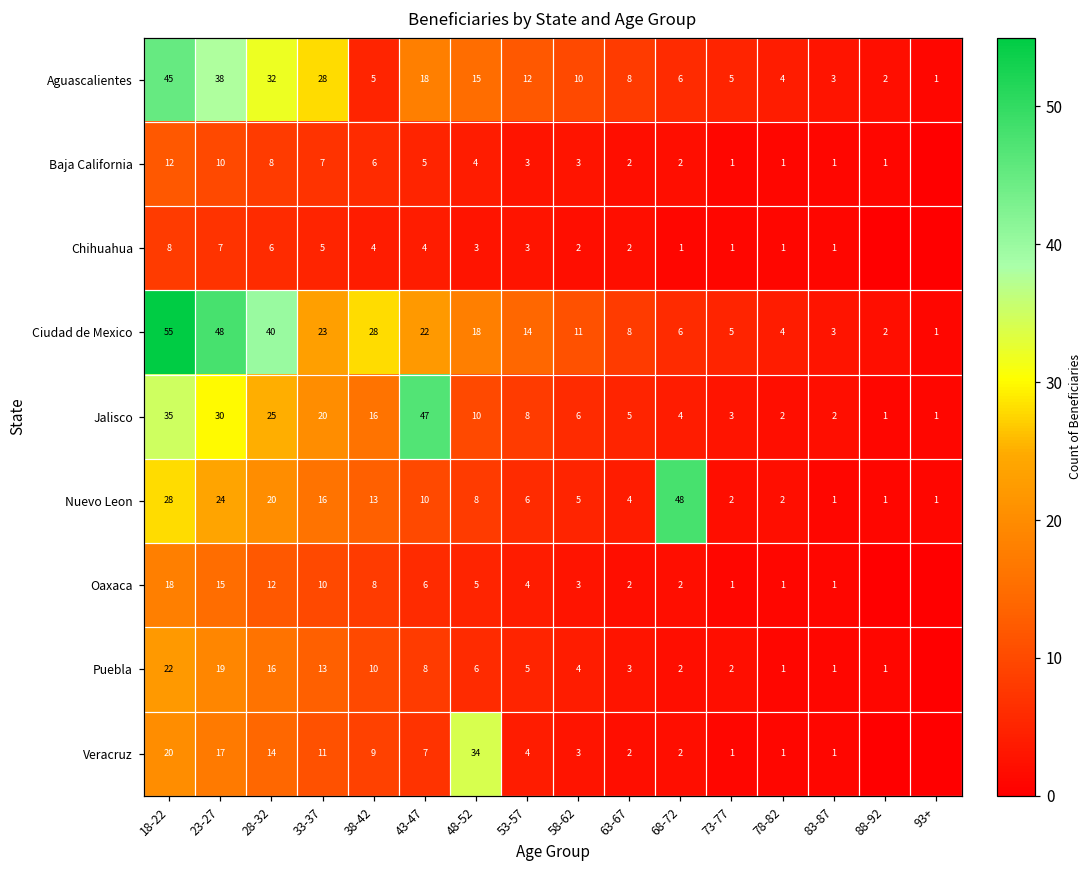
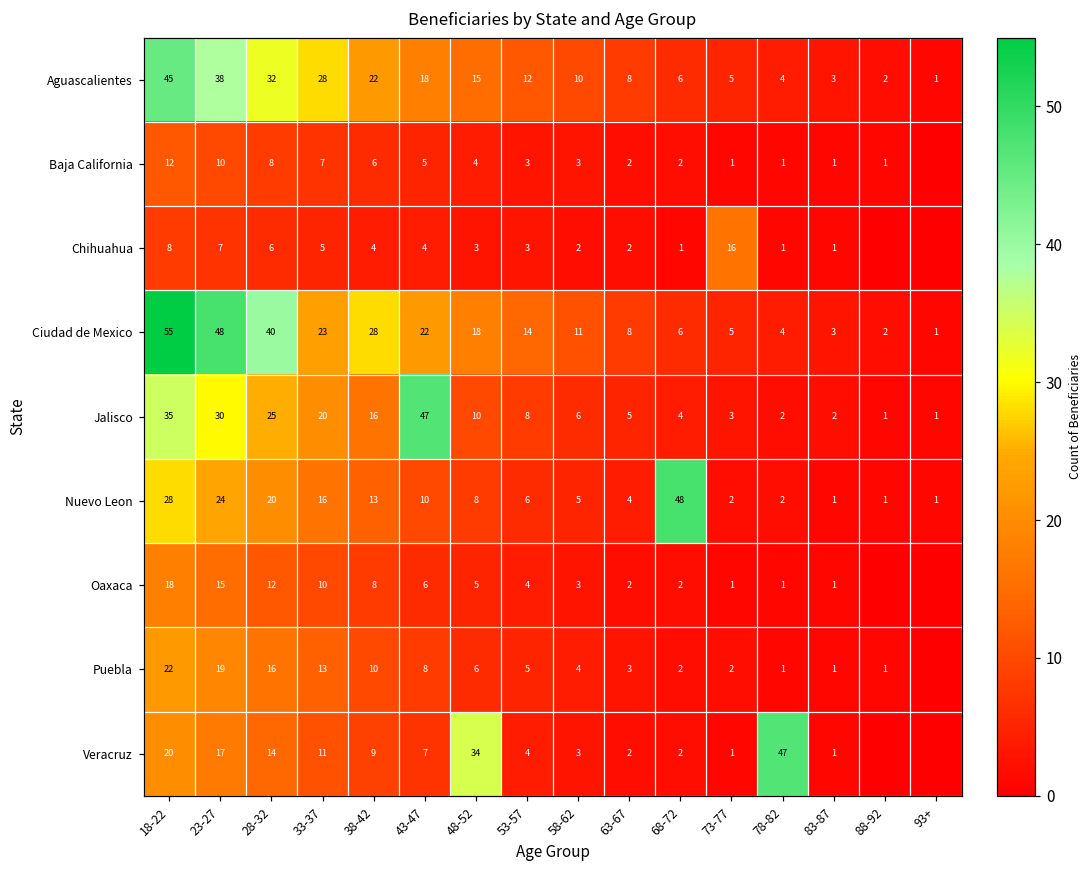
  {
    "Aguascalientes": {
      "18-22": 45,
      "23-27": 38,
      "28-32": 32,
      "33-37": 28,
-     "38-42": 5,
+     "38-42": 22,
      "43-47": 18,
      "48-52": 15,
      "53-57": 12,
      "58-62": 10,
      "63-67": 8,
      "68-72": 6,
      "73-77": 5,
      "78-82": 4,
      "83-87": 3,
      "88-92": 2,
      "93+": 1
    },
    "Baja California": {
      "18-22": 12,
      "23-27": 10,
      "28-32": 8,
      "33-37": 7,
      "38-42": 6,
      "43-47": 5,
      "48-52": 4,
      "53-57": 3,
      "58-62": 3,
      "63-67": 2,
      "68-72": 2,
      "73-77": 1,
      "78-82": 1,
      "83-87": 1,
      "88-92": 1
    },
    "Chihuahua": {
      "18-22": 8,
      "23-27": 7,
      "28-32": 6,
      "33-37": 5,
      "38-42": 4,
      "43-47": 4,
      "48-52": 3,
      "53-57": 3,
      "58-62": 2,
      "63-67": 2,
      "68-72": 1,
-     "73-77": 1,
+     "73-77": 16,
      "78-82": 1,
      "83-87": 1
    },
    "Ciudad de Mexico": {
      "18-22": 55,
      "23-27": 48,
      "28-32": 40,
      "33-37": 23,
      "38-42": 28,
      "43-47": 22,
      "48-52": 18,
      "53-57": 14,
      "58-62": 11,
      "63-67": 8,
      "68-72": 6,
      "73-77": 5,
      "78-82": 4,
      "83-87": 3,
      "88-92": 2,
      "93+": 1
    },
    "Jalisco": {
      "18-22": 35,
      "23-27": 30,
      "28-32": 25,
      "33-37": 20,
      "38-42": 16,
      "43-47": 47,
      "48-52": 10,
      "53-57": 8,
      "58-62": 6,
      "63-67": 5,
      "68-72": 4,
      "73-77": 3,
      "78-82": 2,
      "83-87": 2,
      "88-92": 1,
      "93+": 1
    },
    "Nuevo Leon": {
      "18-22": 28,
      "23-27": 24,
      "28-32": 20,
      "33-37": 16,
      "38-42": 13,
      "43-47": 10,
      "48-52": 8,
      "53-57": 6,
      "58-62": 5,
      "63-67": 4,
      "68-72": 48,
      "73-77": 2,
      "78-82": 2,
      "83-87": 1,
      "88-92": 1,
      "93+": 1
    },
    "Oaxaca": {
      "18-22": 18,
      "23-27": 15,
      "28-32": 12,
      "33-37": 10,
      "38-42": 8,
      "43-47": 6,
      "48-52": 5,
      "53-57": 4,
      "58-62": 3,
      "63-67": 2,
      "68-72": 2,
      "73-77": 1,
      "78-82": 1,
      "83-87": 1
    },
    "Puebla": {
      "18-22": 22,
      "23-27": 19,
      "28-32": 16,
      "33-37": 13,
      "38-42": 10,
      "43-47": 8,
      "48-52": 6,
      "53-57": 5,
      "58-62": 4,
      "63-67": 3,
      "68-72": 2,
      "73-77": 2,
      "78-82": 1,
      "83-87": 1,
      "88-92": 1
    },
    "Veracruz": {
      "18-22": 20,
      "23-27": 17,
      "28-32": 14,
      "33-37": 11,
      "38-42": 9,
      "43-47": 7,
      "48-52": 34,
      "53-57": 4,
      "58-62": 3,
      "63-67": 2,
      "68-72": 2,
      "73-77": 1,
-     "78-82": 1,
+     "78-82": 47,
      "83-87": 1
    }
  }
